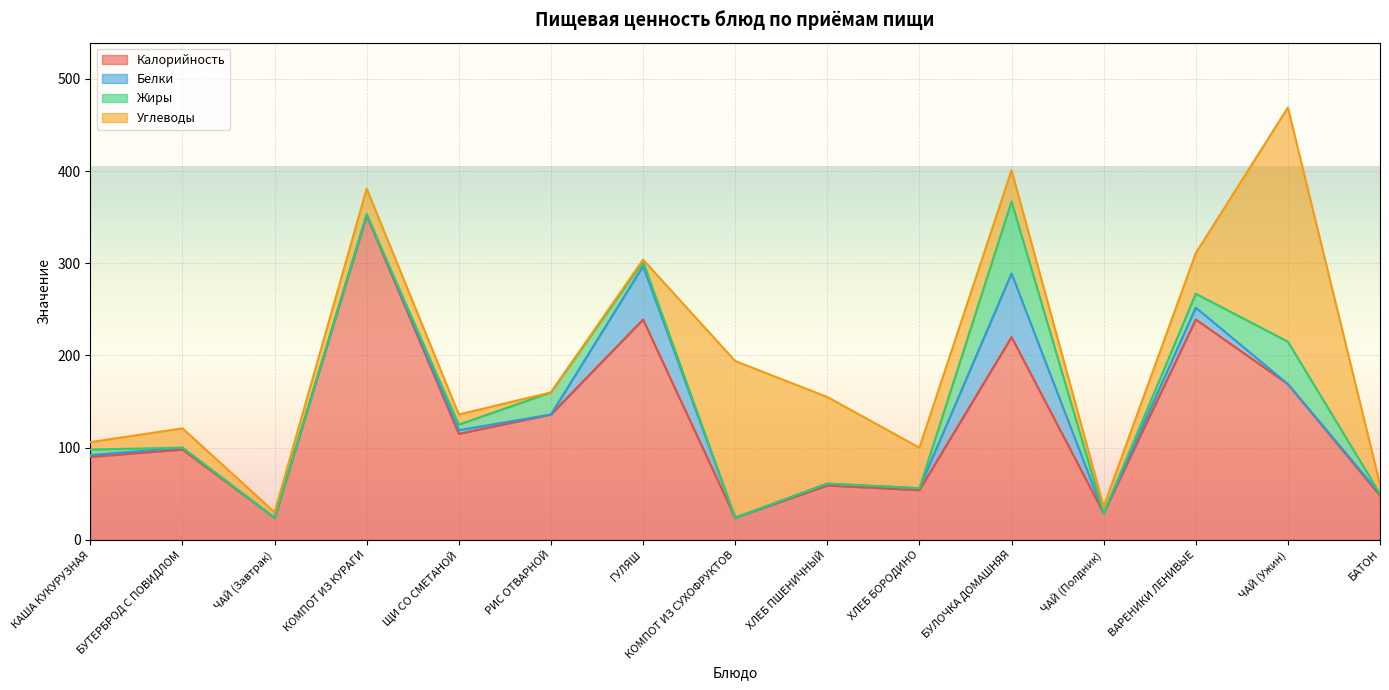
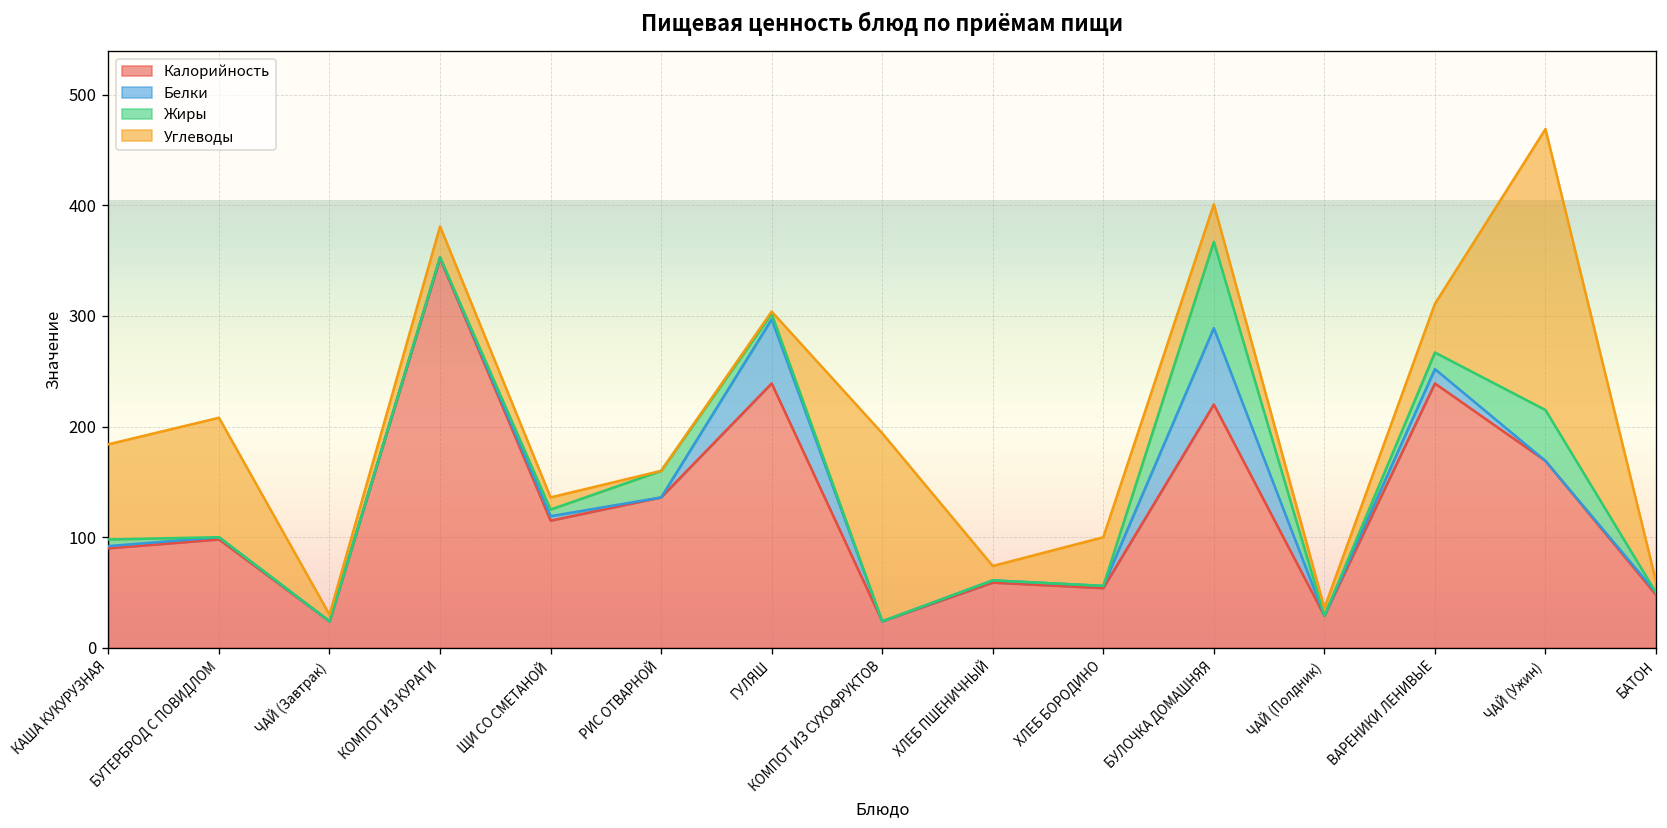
  {
    "Калорийность": {
      "ЩИ СО СМЕТАНОЙ": 120,
      "ГУЛЯШ": 240,
      "БУЛОЧКА ДОМАШНЯЯ": 220,
      "ВАРЕНИКИ ЛЕНИВЫЕ": 240
    },
    "Белки": {
      "ЩИ СО СМЕТАНОЙ": 0,
      "ГУЛЯШ": 60,
      "БУЛОЧКА ДОМАШНЯЯ": 70,
      "ВАРЕНИКИ ЛЕНИВЫЕ": 10
    },
    "Жиры": {
      "КАША КУКУРУЗНАЯ": 10,
      "ЩИ СО СМЕТАНОЙ": 10,
      "БУЛОЧКА ДОМАШНЯЯ": 80,
      "ВАРЕНИКИ ЛЕНИВЫЕ": 20,
      "ЧАЙ (Ужин)": 50
    },
    "Углеводы": {
-     "КАША КУКУРУЗНАЯ": 10,
-     "БУТЕРБРОД С ПОВИДЛОМ": 20,
+     "КАША КУКУРУЗНАЯ": 90,
+     "БУТЕРБРОД С ПОВИДЛОМ": 110,
      "ЧАЙ (Завтрак)": 10,
      "КОМПОТ ИЗ КУРАГИ": 30,
      "ЩИ СО СМЕТАНОЙ": 10,
      "КОМПОТ ИЗ СУХОФРУКТОВ": 170,
-     "ХЛЕБ ПШЕНИЧНЫЙ": 90,
+     "ХЛЕБ ПШЕНИЧНЫЙ": 10,
      "ХЛЕБ БОРОДИНО": 40,
      "БУЛОЧКА ДОМАШНЯЯ": 30,
      "ЧАЙ (Полдник)": 10,
      "ВАРЕНИКИ ЛЕНИВЫЕ": 40,
      "ЧАЙ (Ужин)": 250,
      "БАТОН": 10
    }
  }
